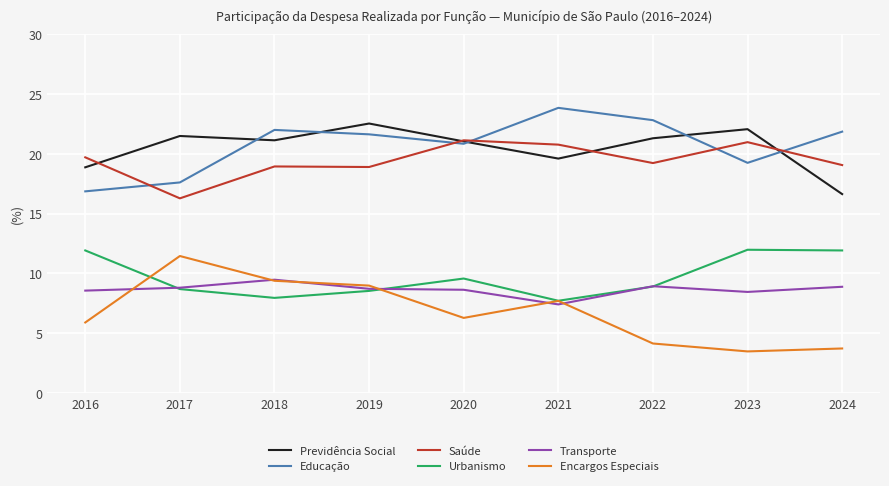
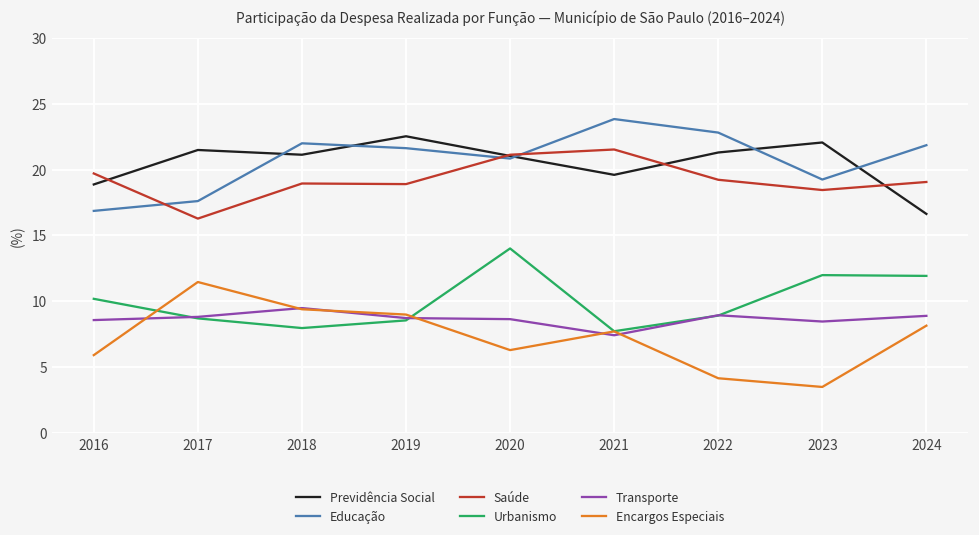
  {
    "Previdência Social": {
      "2016": 18.9,
      "2017": 21.5,
      "2018": 21.1,
      "2019": 22.5,
      "2021": 19.6,
      "2022": 21.3,
      "2023": 22.1,
      "2024": 16.6
    },
    "Educação": {
      "2016": 16.9,
      "2017": 17.6,
      "2018": 22.0,
      "2019": 21.6,
      "2021": 23.8,
      "2022": 22.8,
      "2023": 19.2,
      "2024": 21.9
    },
    "Saúde": {
      "2016": 19.7,
      "2017": 16.3,
      "2018": 18.9,
      "2019": 18.9,
-     "2021": 20.8,
+     "2021": 21.5,
      "2022": 19.2,
-     "2023": 21.0,
+     "2023": 18.4,
      "2024": 19.1
    },
    "Urbanismo": {
-     "2016": 11.9,
+     "2016": 10.2,
      "2018": 7.9,
-     "2020": 9.6,
+     "2020": 14.0,
      "2023": 12.0,
      "2024": 11.9
    },
    "Transporte": {
      "2016": 8.6,
      "2020": 8.6,
      "2021": 7.4,
      "2023": 8.4,
      "2024": 8.9
    },
    "Encargos Especiais": {
      "2016": 5.9,
      "2017": 11.5,
      "2019": 9.0,
      "2020": 6.3,
      "2022": 4.1,
      "2023": 3.5,
-     "2024": 3.7
+     "2024": 8.1
    }
  }
